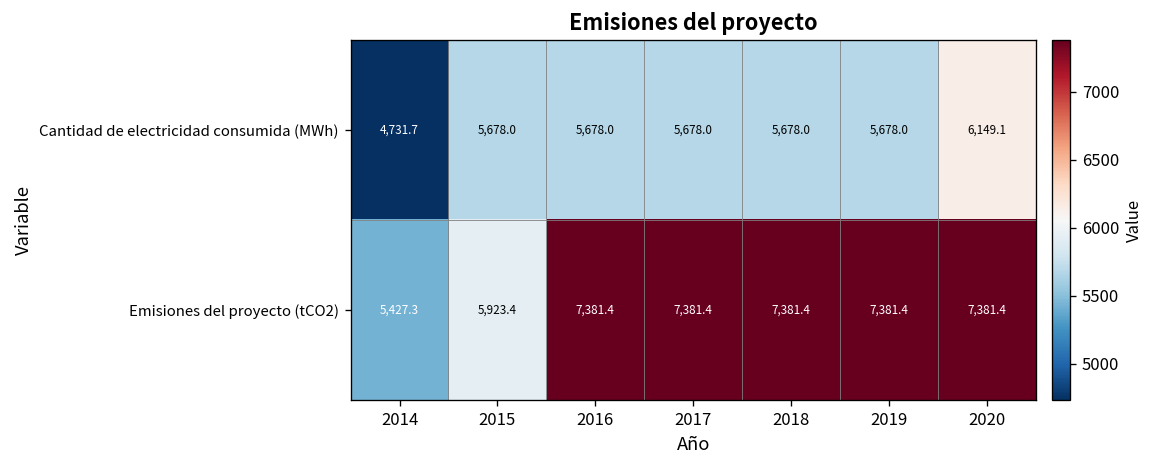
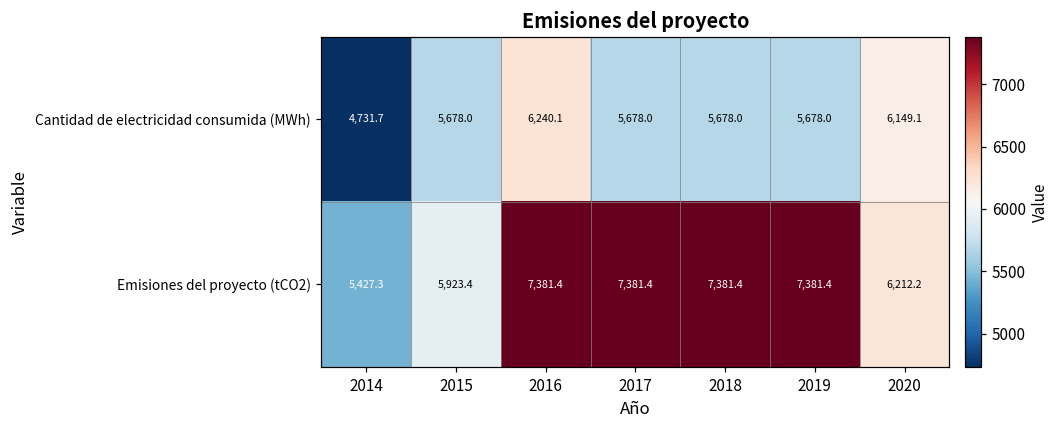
  {
    "Cantidad de electricidad consumida (MWh)": {
      "2014": "4,731.7",
      "2015": "5,678.0",
-     "2016": "5,678.0",
+     "2016": "6,240.1",
      "2017": "5,678.0",
      "2018": "5,678.0",
      "2019": "5,678.0",
      "2020": "6,149.1"
    },
    "Emisiones del proyecto (tCO2)": {
      "2014": "5,427.3",
      "2015": "5,923.4",
      "2016": "7,381.4",
      "2017": "7,381.4",
      "2018": "7,381.4",
      "2019": "7,381.4",
-     "2020": "7,381.4"
+     "2020": "6,212.2"
    }
  }
